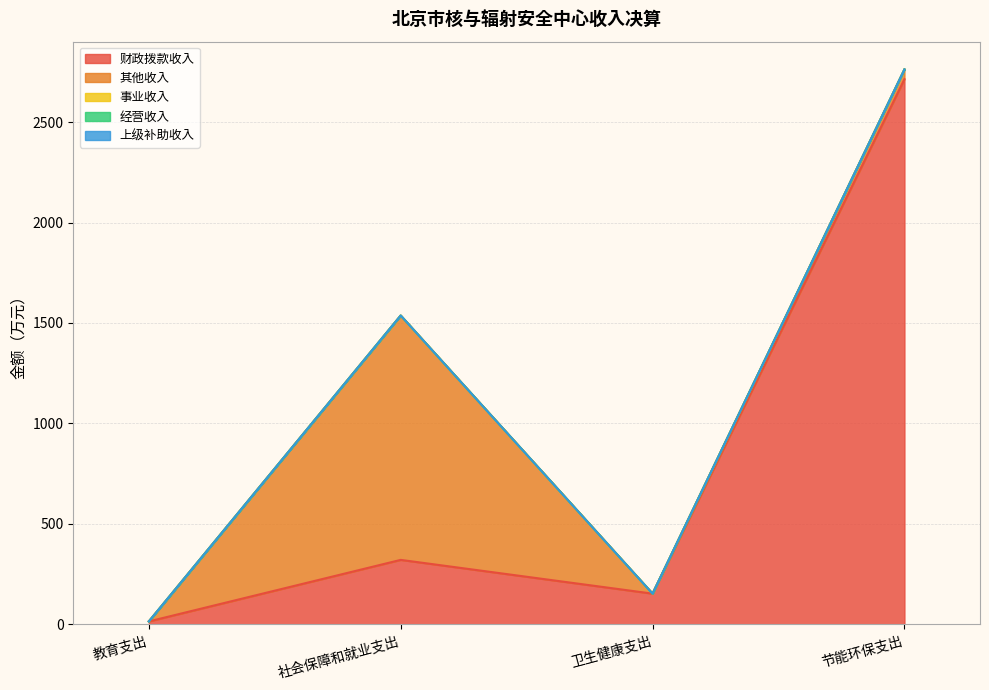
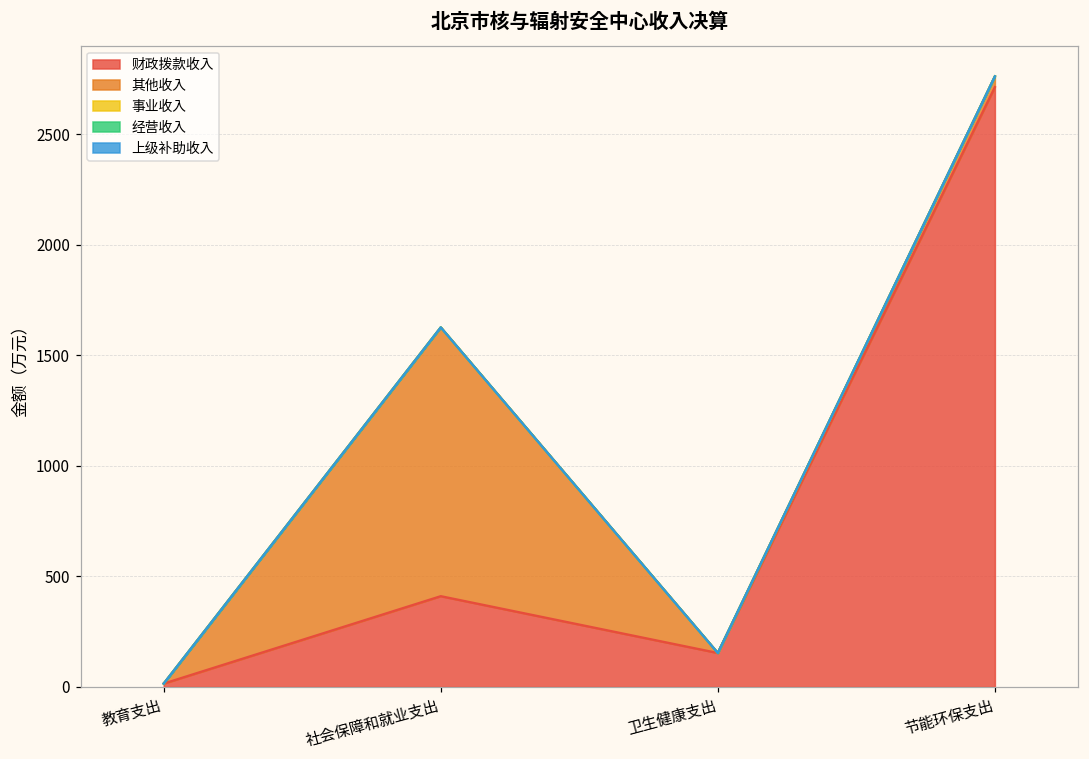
  {
    "财政拨款收入": {
-     "社会保障和就业支出": 320,
+     "社会保障和就业支出": 410,
      "节能环保支出": 2710
    }
  }
